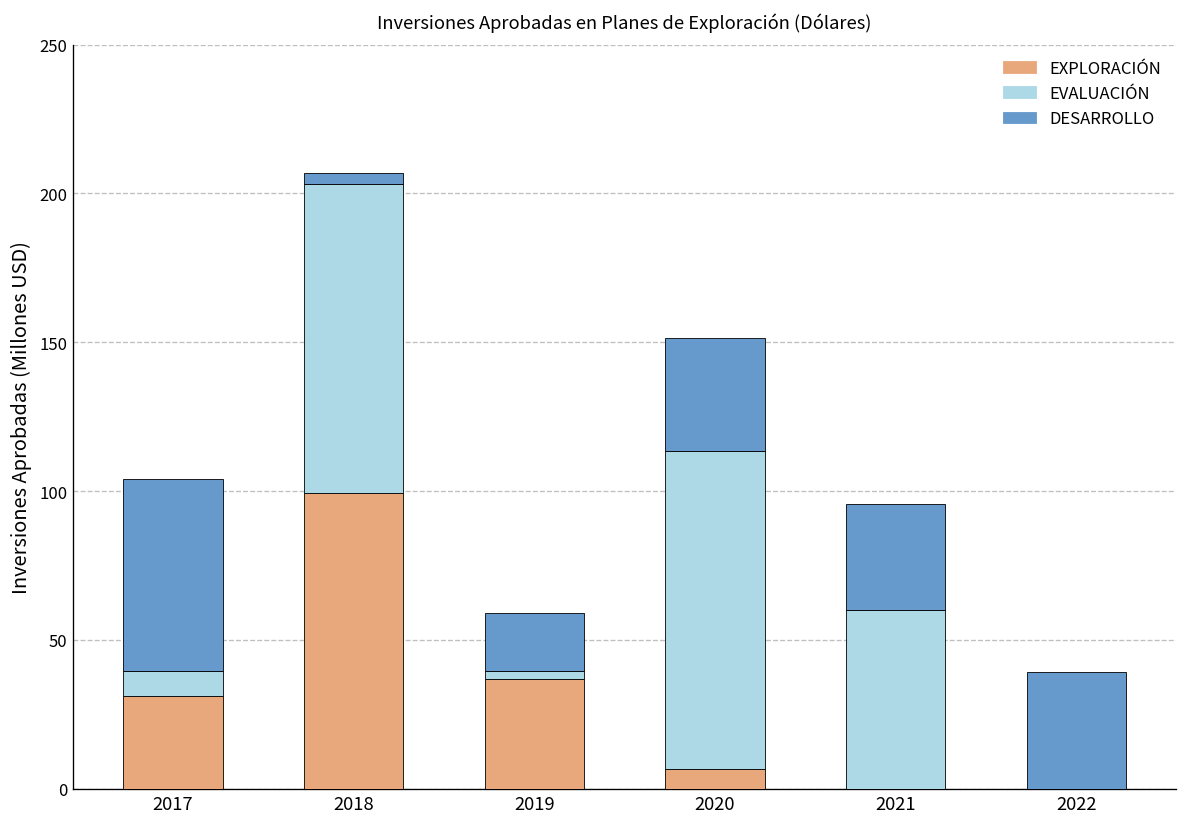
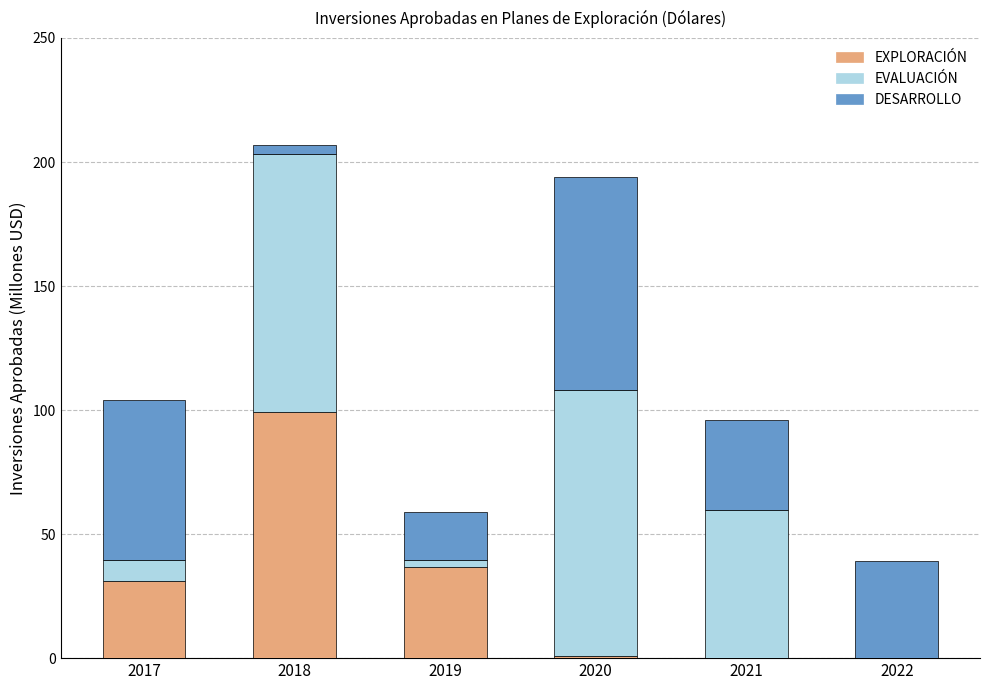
  {
    "EXPLORACIÓN": {
      "2017": 31,
      "2018": 99,
      "2019": 37,
-     "2020": 7,
+     "2020": 1,
      "2021": 0,
      "2022": 0
    },
    "EVALUACIÓN": {
      "2017": 9,
      "2018": 104,
      "2019": 2,
      "2020": 107,
      "2021": 60,
      "2022": 0
    },
    "DESARROLLO": {
      "2017": 64,
      "2018": 4,
      "2019": 20,
-     "2020": 38,
+     "2020": 86,
      "2021": 36,
      "2022": 39
    }
  }
